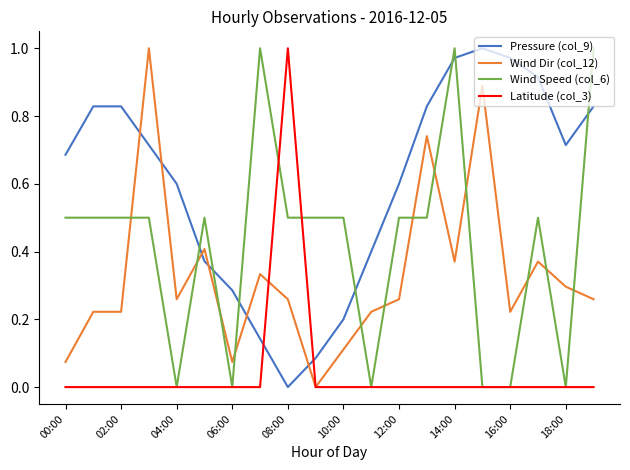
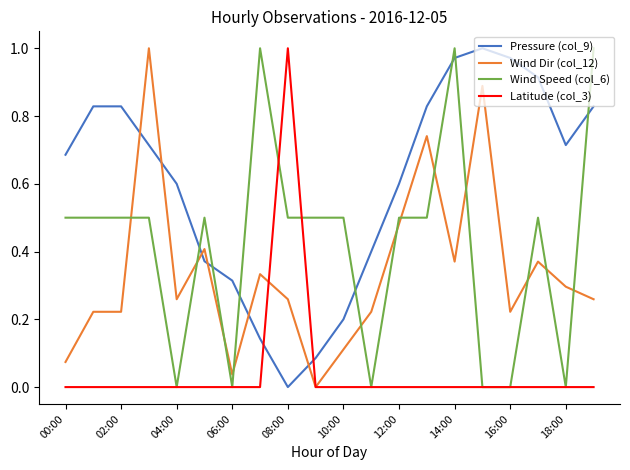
  {
    "Pressure (col_9)": {
      "00:00": 0.69,
      "02:00": 0.83,
      "04:00": 0.60,
-     "06:00": 0.29,
+     "06:00": 0.31,
      "08:00": 0.00,
      "10:00": 0.20,
      "12:00": 0.60,
      "14:00": 0.97,
      "18:00": 0.71
    },
    "Wind Dir (col_12)": {
      "00:00": 0.07,
      "02:00": 0.22,
      "04:00": 0.26,
-     "06:00": 0.07,
+     "06:00": 0.04,
      "08:00": 0.26,
      "10:00": 0.11,
-     "12:00": 0.26,
+     "12:00": 0.48,
      "14:00": 0.37,
      "16:00": 0.22,
      "18:00": 0.30
    },
    "Wind Speed (col_6)": {
      "00:00": 0.50,
      "02:00": 0.50,
      "08:00": 0.50,
      "10:00": 0.50,
      "12:00": 0.50,
      "14:00": 1.00
    },
    "Latitude (col_3)": {
      "00:00": 0.00,
      "02:00": 0.00,
      "08:00": 1.00,
      "10:00": 0.00,
      "12:00": 0.00,
      "14:00": 0.00
    }
  }
